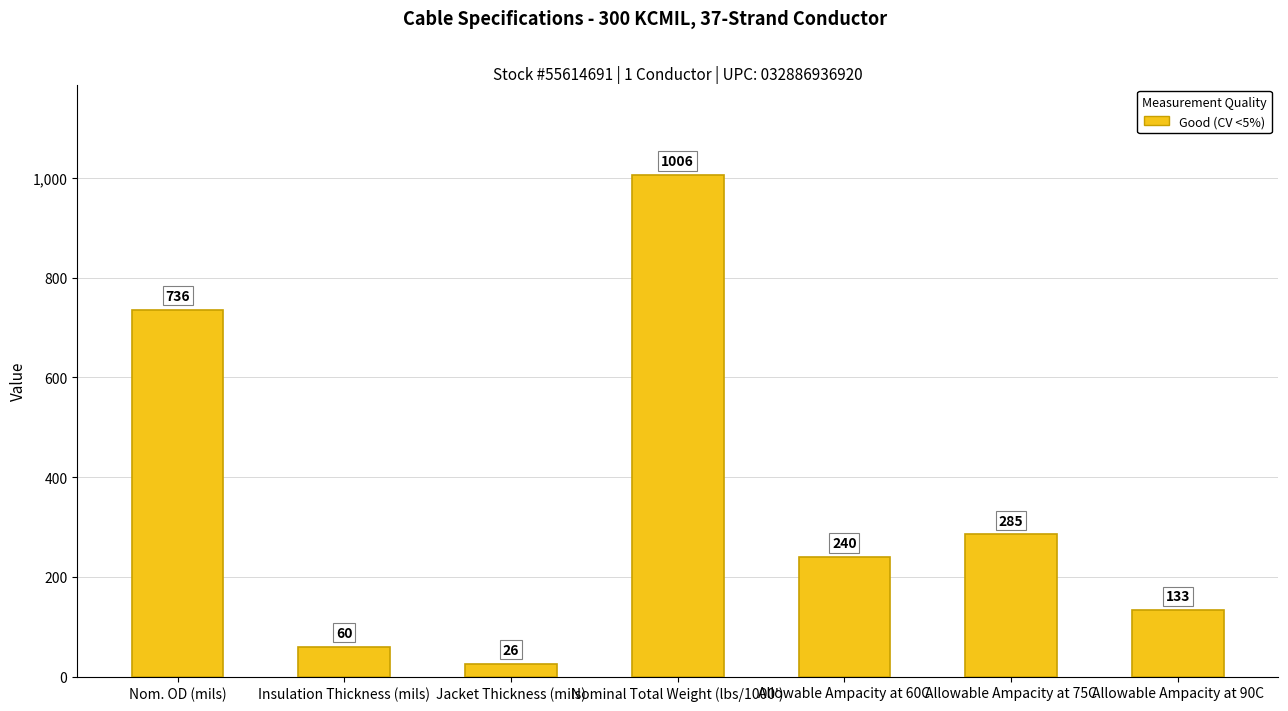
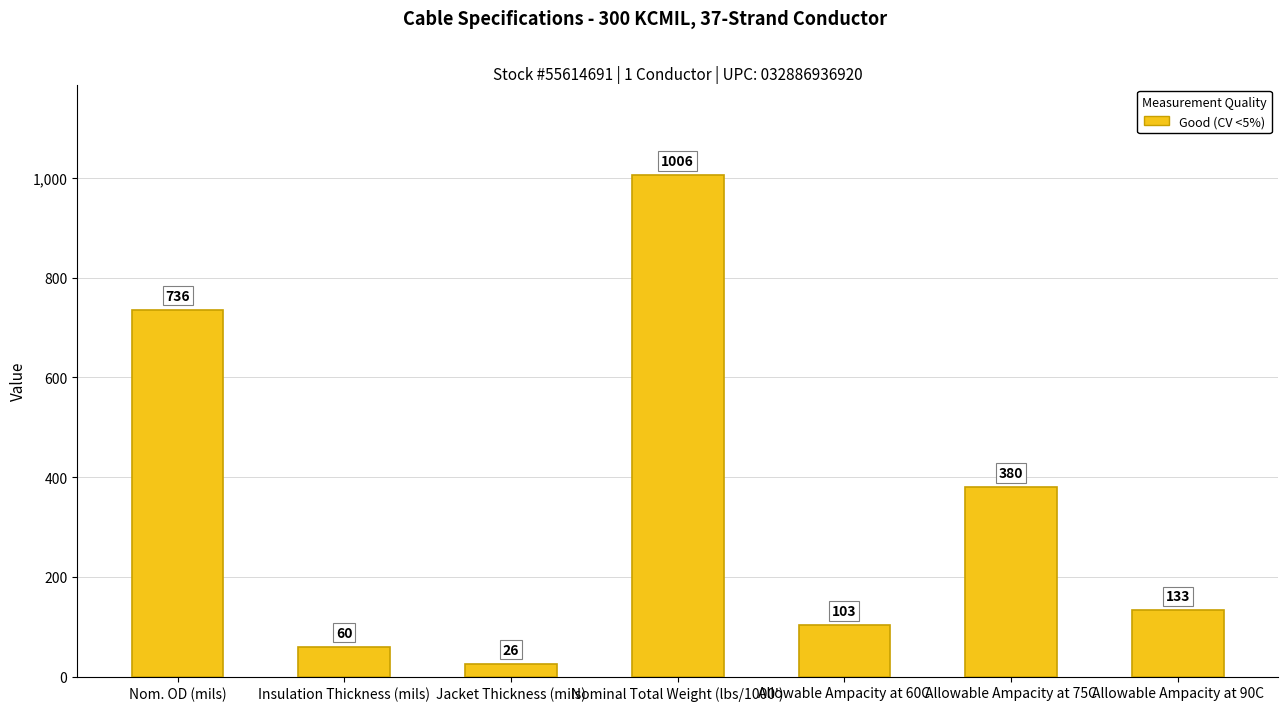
  {
-   "Allowable Ampacity at 60C": 240,
-   "Allowable Ampacity at 75C": 285
+   "Allowable Ampacity at 60C": 103,
+   "Allowable Ampacity at 75C": 380
  }
